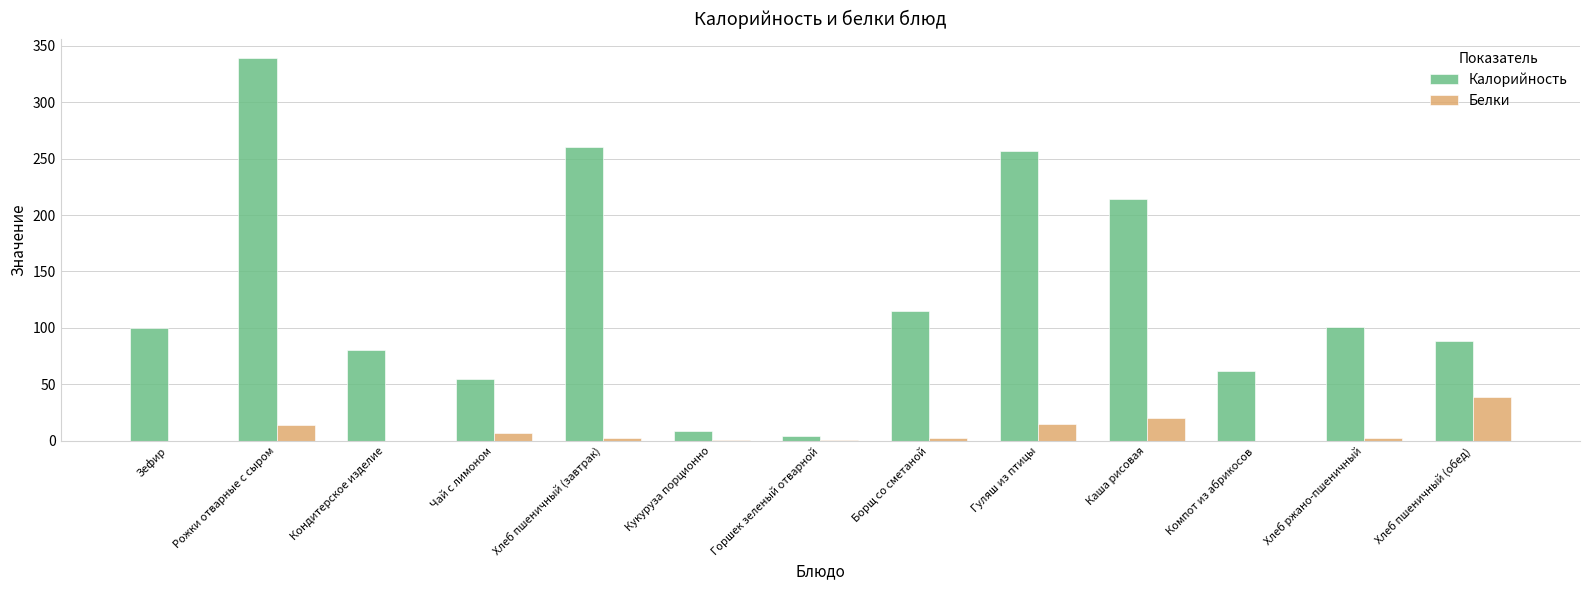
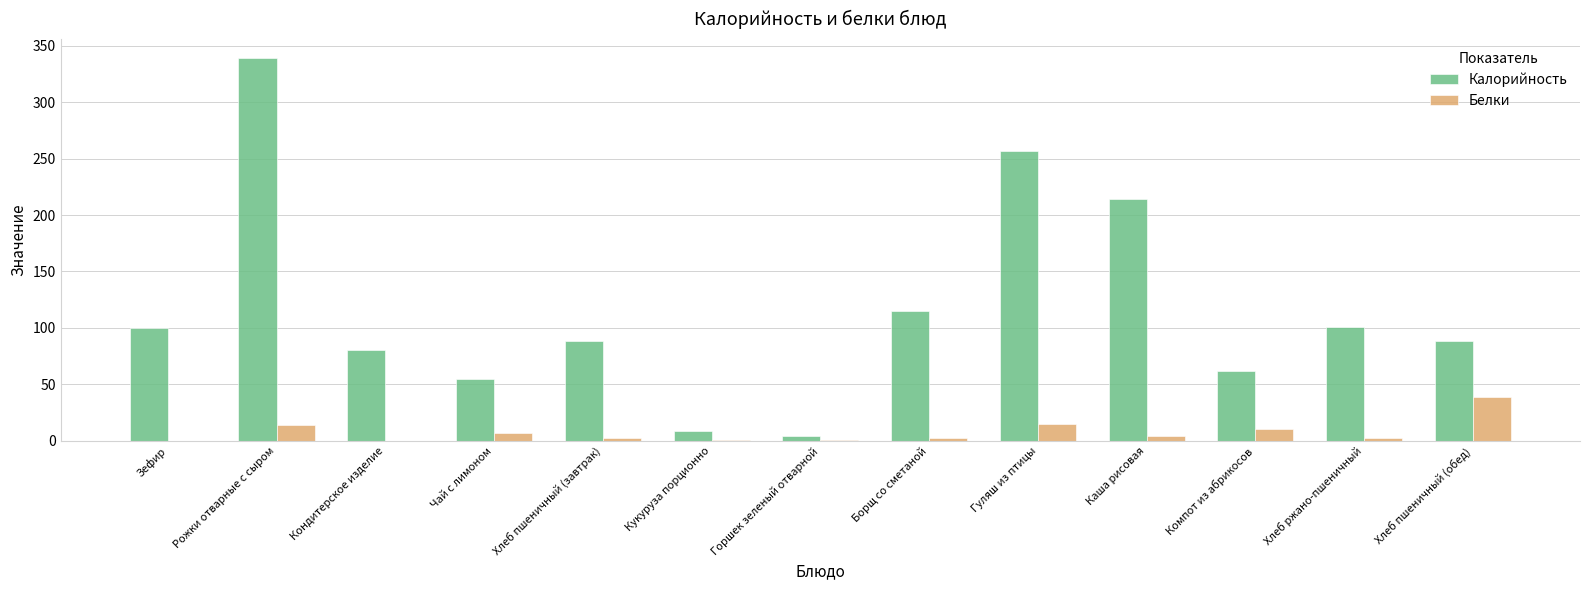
  {
    "Калорийность": {
      "Зефир": 100,
      "Рожки отварные с сыром": 339,
      "Кондитерское изделие": 80,
      "Чай с лимоном": 55,
-     "Хлеб пшеничный (завтрак)": 260,
+     "Хлеб пшеничный (завтрак)": 88,
      "Кукуруза порционно": 9,
      "Горшек зеленый отварной": 4,
      "Борщ со сметаной": 115,
      "Гуляш из птицы": 257,
      "Каша рисовая": 214,
      "Компот из абрикосов": 62,
      "Хлеб ржано-пшеничный": 101,
      "Хлеб пшеничный (обед)": 88
    },
    "Белки": {
      "Рожки отварные с сыром": 14,
      "Чай с лимоном": 7,
      "Хлеб пшеничный (завтрак)": 3,
      "Гуляш из птицы": 15,
-     "Каша рисовая": 21,
-     "Компот из абрикосов": 0,
+     "Каша рисовая": 5,
+     "Компот из абрикосов": 11,
      "Хлеб ржано-пшеничный": 3,
      "Хлеб пшеничный (обед)": 39
    }
  }
